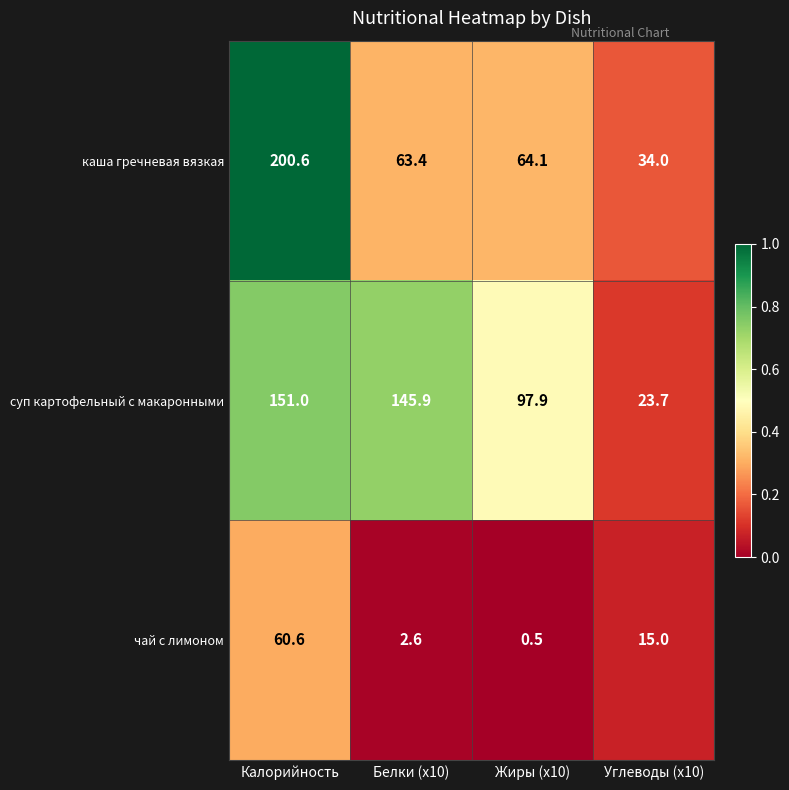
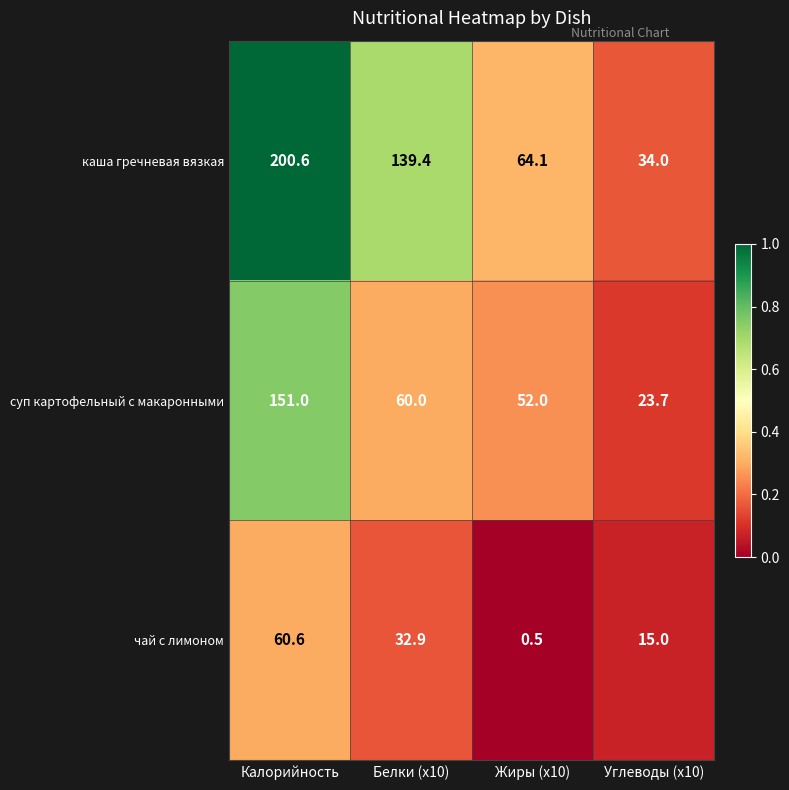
  {
    "каша гречневая вязкая": {
      "Калорийность": 200.6,
-     "Белки (x10)": 63.4,
+     "Белки (x10)": 139.4,
      "Жиры (x10)": 64.1,
      "Углеводы (x10)": 34.0
    },
    "суп картофельный с макаронными": {
      "Калорийность": 151.0,
-     "Белки (x10)": 145.9,
-     "Жиры (x10)": 97.9,
+     "Белки (x10)": 60.0,
+     "Жиры (x10)": 52.0,
      "Углеводы (x10)": 23.7
    },
    "чай с лимоном": {
      "Калорийность": 60.6,
-     "Белки (x10)": 2.6,
+     "Белки (x10)": 32.9,
      "Жиры (x10)": 0.5,
      "Углеводы (x10)": 15.0
    }
  }
